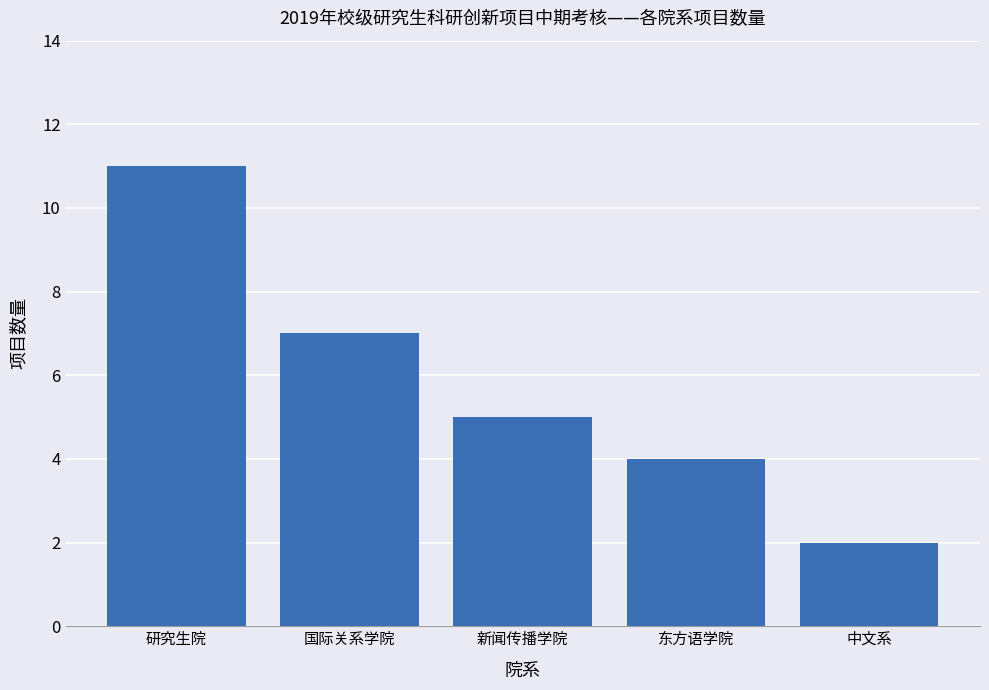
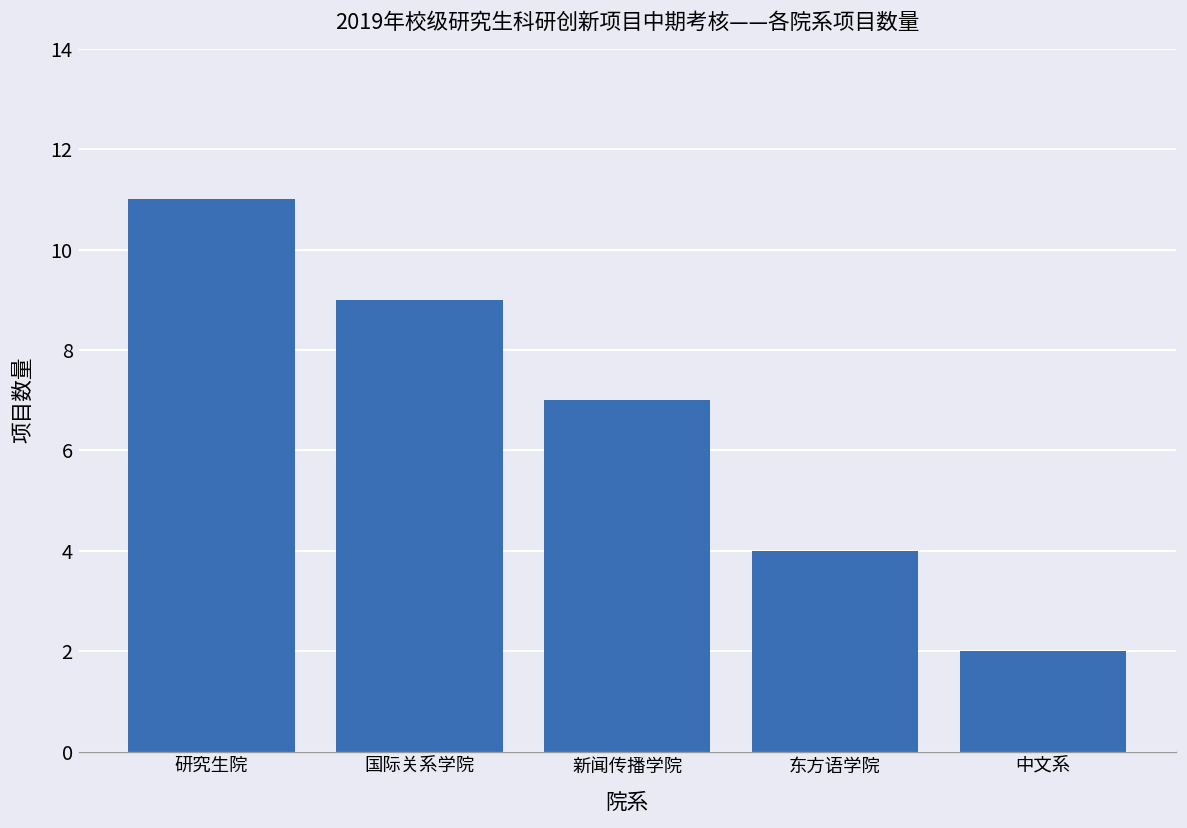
  {
    "研究生院": 11,
-   "国际关系学院": 7,
-   "新闻传播学院": 5,
+   "国际关系学院": 9,
+   "新闻传播学院": 7,
    "东方语学院": 4,
    "中文系": 2
  }
